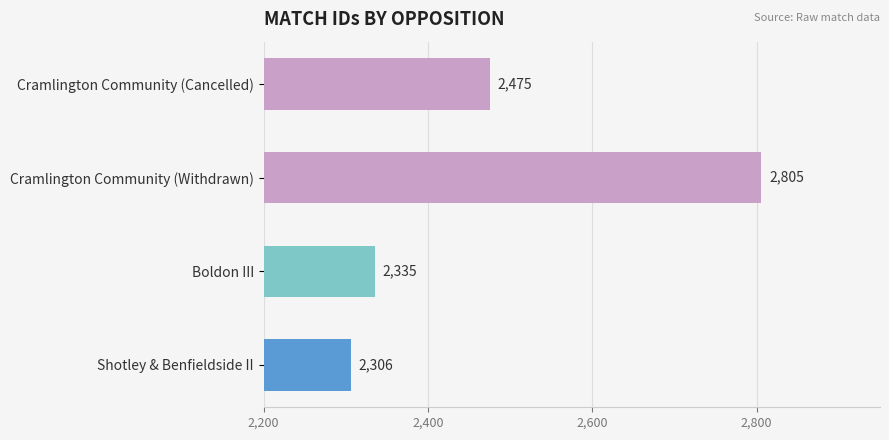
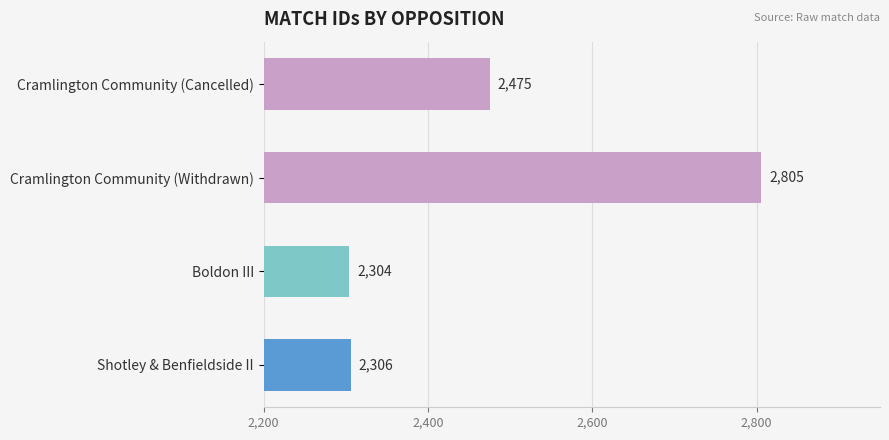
  {
    "Cramlington Community (Cancelled)": "2,475",
    "Cramlington Community (Withdrawn)": "2,805",
-   "Boldon III": "2,335",
+   "Boldon III": "2,304",
    "Shotley & Benfieldside II": "2,306"
  }
